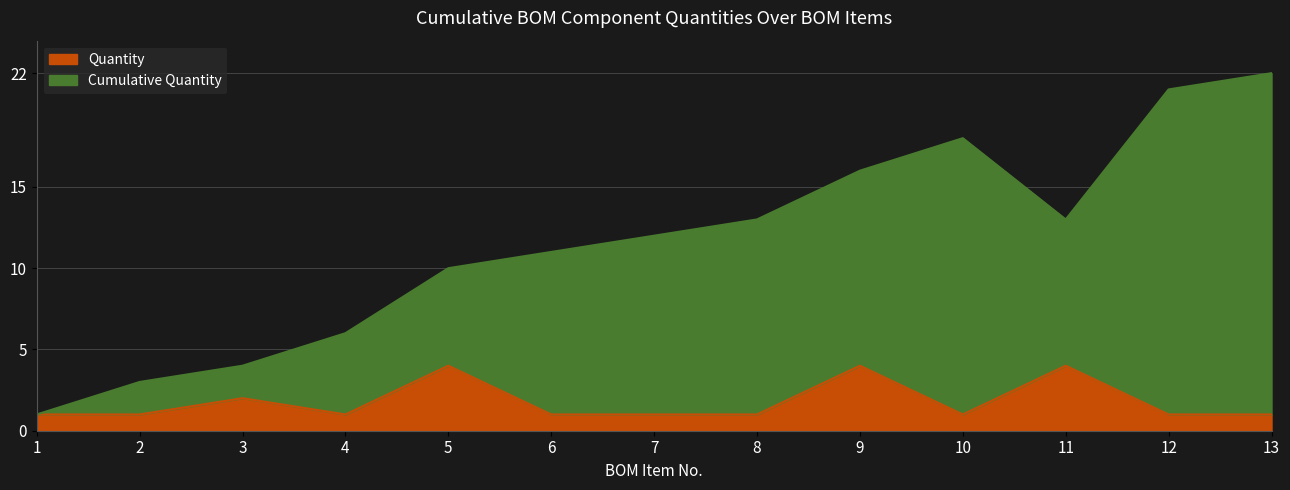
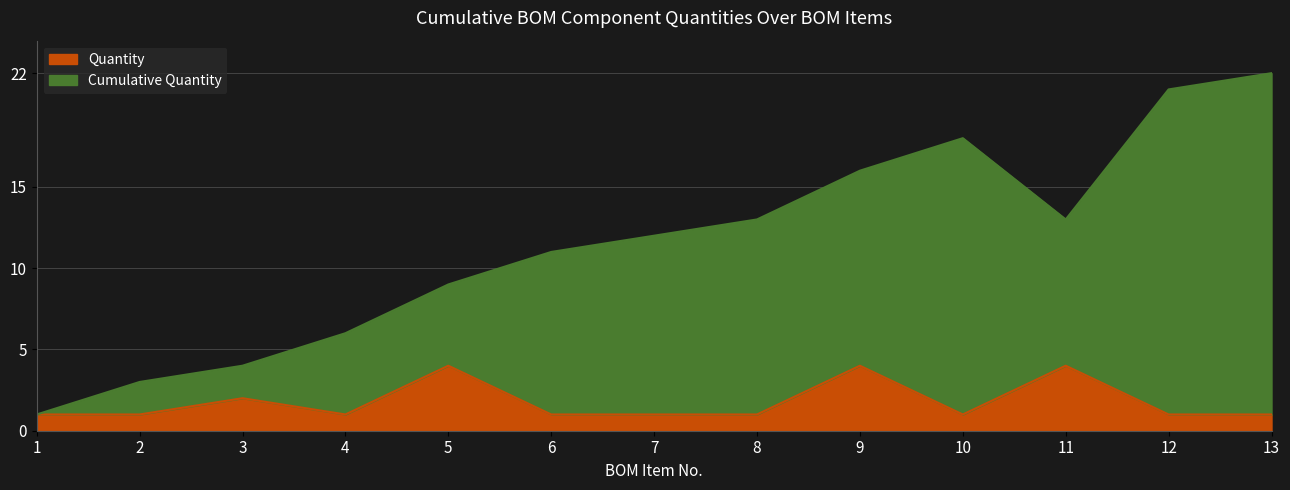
  {
    "Quantity": {
      "2": 1,
      "3": 2,
      "4": 1,
      "5": 4,
      "6": 1,
      "7": 1,
      "8": 1,
      "9": 4,
      "10": 1,
      "11": 4,
      "12": 1,
      "13": 1
    },
    "Cumulative Quantity": {
      "2": 3,
      "3": 4,
      "4": 6,
-     "5": 10,
+     "5": 9,
      "6": 11,
      "7": 12,
      "8": 13,
      "9": 16,
      "10": 18,
      "11": 13,
      "12": 21,
      "13": 22
    }
  }
